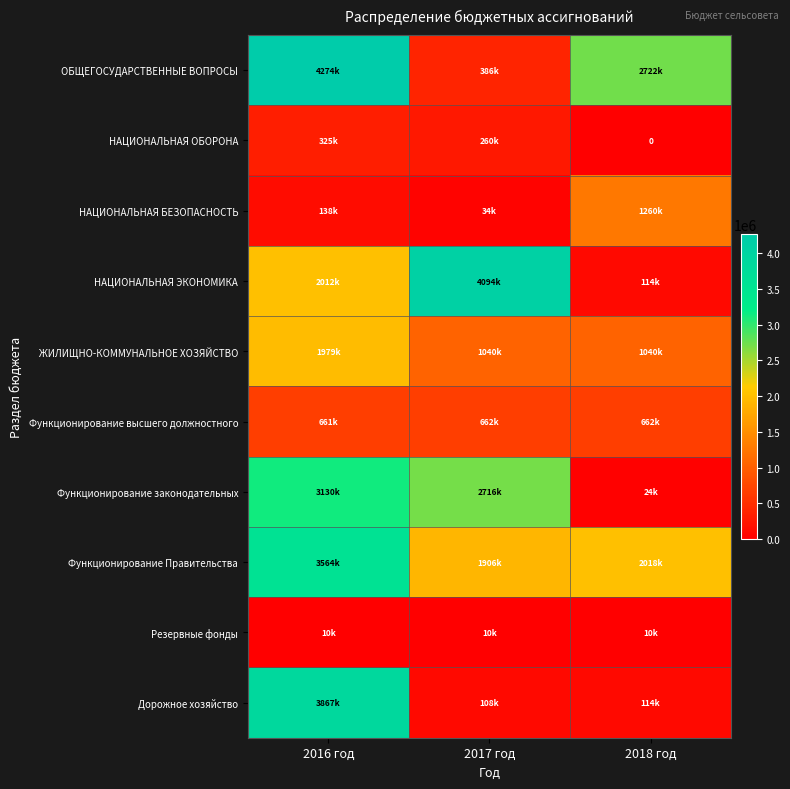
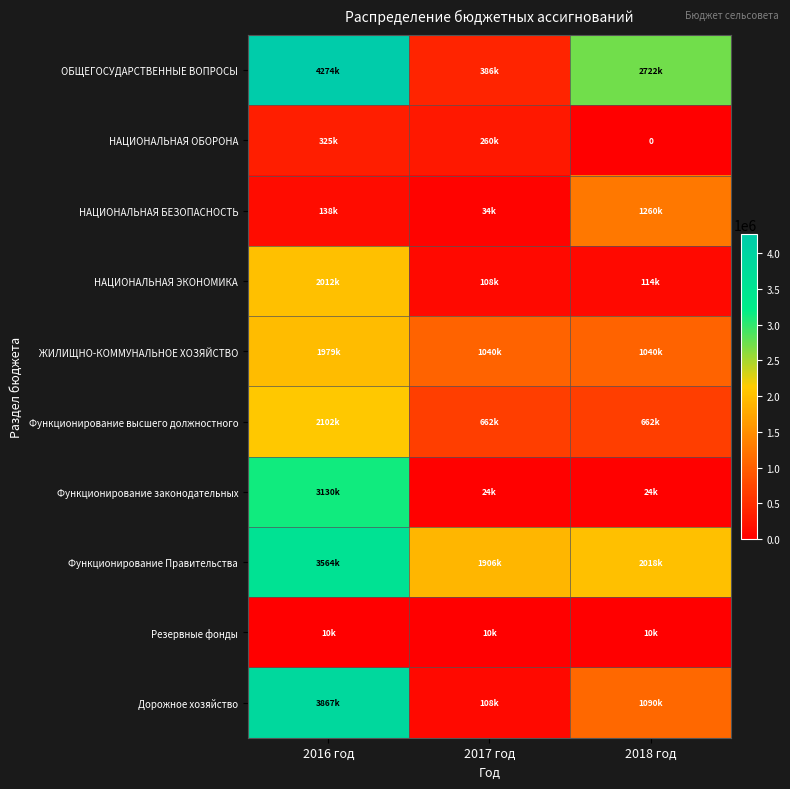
  {
    "ОБЩЕГОСУДАРСТВЕННЫЕ ВОПРОСЫ": {
      "2016 год": "4274k",
      "2017 год": "386k",
      "2018 год": "2722k"
    },
    "НАЦИОНАЛЬНАЯ ОБОРОНА": {
      "2016 год": "325k",
      "2017 год": "260k",
      "2018 год": "0"
    },
    "НАЦИОНАЛЬНАЯ БЕЗОПАСНОСТЬ": {
      "2016 год": "138k",
      "2017 год": "34k",
      "2018 год": "1260k"
    },
    "НАЦИОНАЛЬНАЯ ЭКОНОМИКА": {
      "2016 год": "2012k",
-     "2017 год": "4094k",
+     "2017 год": "108k",
      "2018 год": "114k"
    },
    "ЖИЛИЩНО-КОММУНАЛЬНОЕ ХОЗЯЙСТВО": {
      "2016 год": "1979k",
      "2017 год": "1040k",
      "2018 год": "1040k"
    },
    "Функционирование высшего должностного": {
-     "2016 год": "661k",
+     "2016 год": "2102k",
      "2017 год": "662k",
      "2018 год": "662k"
    },
    "Функционирование законодательных": {
      "2016 год": "3130k",
-     "2017 год": "2716k",
+     "2017 год": "24k",
      "2018 год": "24k"
    },
    "Функционирование Правительства": {
      "2016 год": "3564k",
      "2017 год": "1906k",
      "2018 год": "2018k"
    },
    "Резервные фонды": {
      "2016 год": "10k",
      "2017 год": "10k",
      "2018 год": "10k"
    },
    "Дорожное хозяйство": {
      "2016 год": "3867k",
      "2017 год": "108k",
-     "2018 год": "114k"
+     "2018 год": "1090k"
    }
  }
